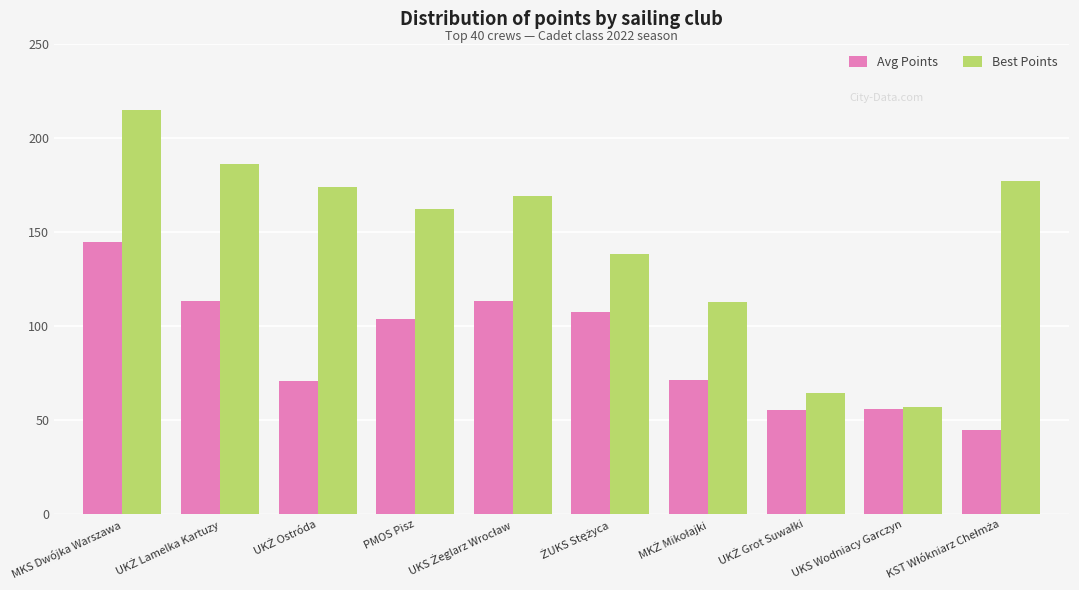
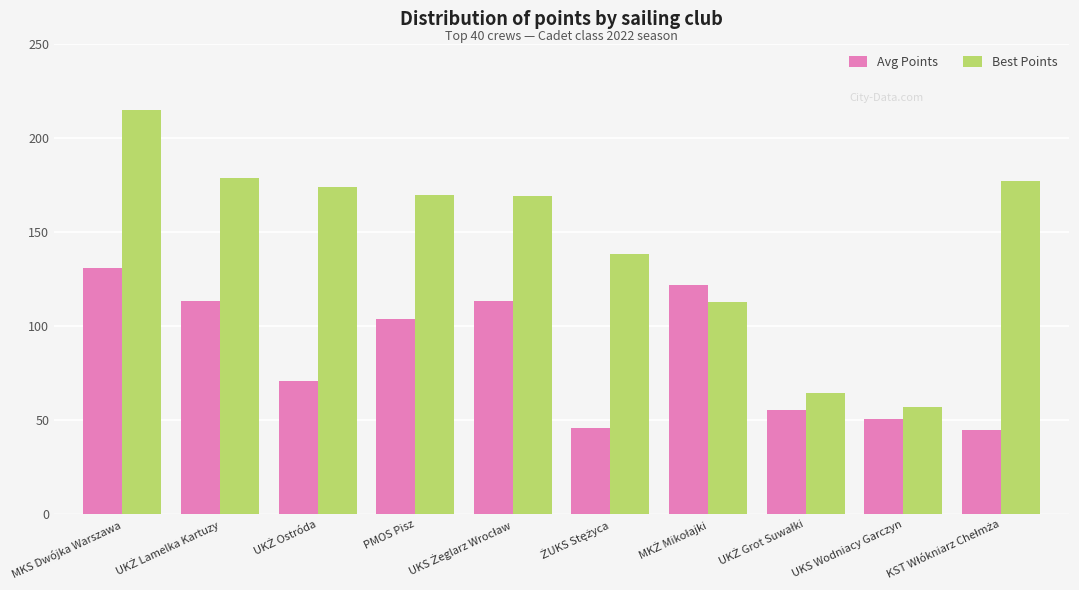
  {
    "Avg Points": {
-     "MKS Dwójka Warszawa": 145,
+     "MKS Dwójka Warszawa": 131,
      "UKŻ Lamelka Kartuzy": 114,
      "UKŻ Ostróda": 71,
      "PMOS Pisz": 104,
      "UKS Żeglarz Wrocław": 114,
-     "ŻUKS Stężyca": 108,
-     "MKŻ Mikołajki": 71,
+     "ŻUKS Stężyca": 46,
+     "MKŻ Mikołajki": 122,
      "UKŻ Grot Suwałki": 55,
-     "UKS Wodniacy Garczyn": 56,
+     "UKS Wodniacy Garczyn": 51,
      "KST Włókniarz Chełmża": 45
    },
    "Best Points": {
      "MKS Dwójka Warszawa": 215,
-     "UKŻ Lamelka Kartuzy": 187,
+     "UKŻ Lamelka Kartuzy": 179,
      "UKŻ Ostróda": 174,
-     "PMOS Pisz": 162,
+     "PMOS Pisz": 170,
      "UKS Żeglarz Wrocław": 170,
      "ŻUKS Stężyca": 139,
      "MKŻ Mikołajki": 113,
      "UKŻ Grot Suwałki": 64,
      "UKS Wodniacy Garczyn": 57,
      "KST Włókniarz Chełmża": 177
    }
  }
